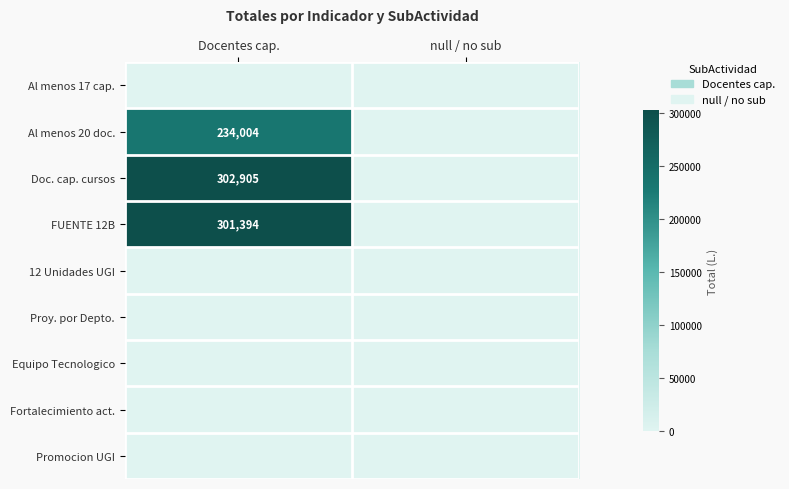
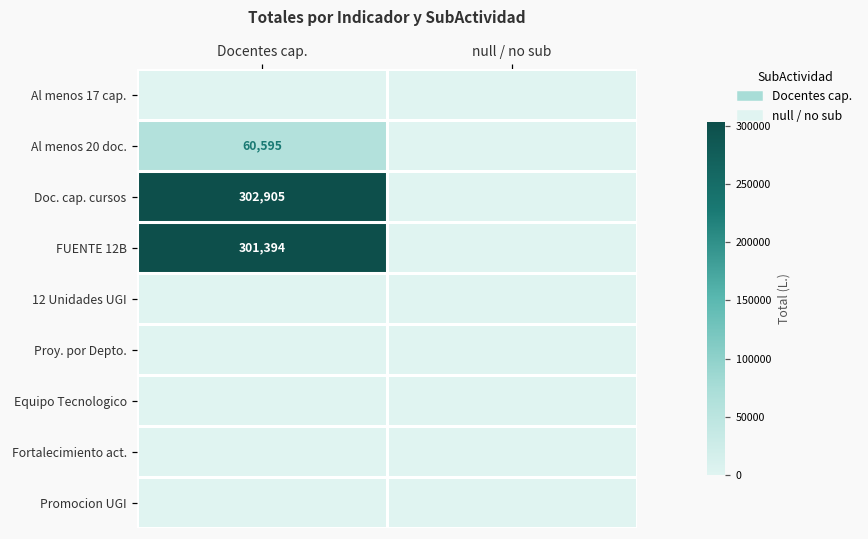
  {
    "Al menos 20 doc.": {
-     "Docentes cap.": "234,004"
+     "Docentes cap.": "60,595"
    },
    "Doc. cap. cursos": {
      "Docentes cap.": "302,905"
    },
    "FUENTE 12B": {
      "Docentes cap.": "301,394"
    }
  }
